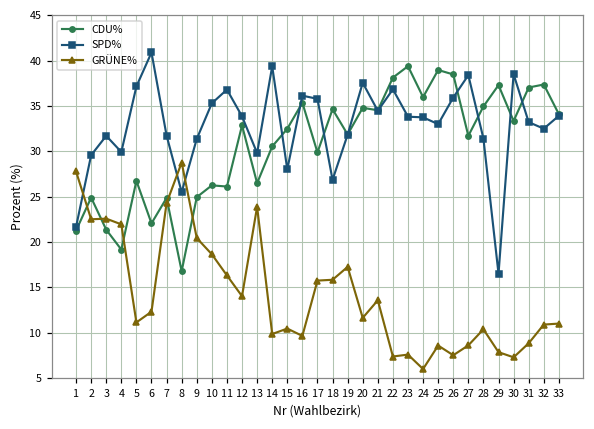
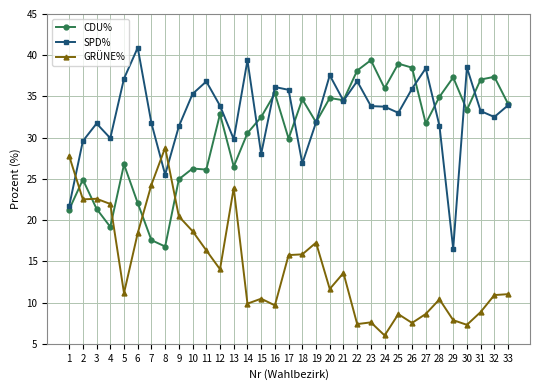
  {
    "CDU%": {
      "1": 21,
      "2": 25,
      "3": 21,
      "4": 19,
      "5": 27,
      "6": 22,
-     "7": 25,
+     "7": 18,
      "8": 17,
      "9": 25,
      "10": 26,
      "11": 26,
      "12": 33,
      "13": 27,
      "14": 31,
      "15": 33,
      "16": 35,
      "17": 30,
      "18": 35,
      "20": 35,
      "22": 38,
      "23": 39,
      "24": 36,
      "25": 39,
      "26": 38,
      "27": 32,
      "28": 35,
      "29": 37,
      "30": 33,
      "31": 37,
      "32": 37
    },
    "SPD%": {
      "1": 22,
      "2": 30,
      "3": 32,
      "4": 30,
      "5": 37,
      "6": 41,
      "7": 32,
      "8": 26,
      "9": 31,
      "10": 35,
      "11": 37,
      "12": 34,
      "13": 30,
      "14": 39,
      "15": 28,
      "16": 36,
      "17": 36,
      "18": 27,
      "20": 38,
      "22": 37,
      "23": 34,
      "24": 34,
      "25": 33,
      "26": 36,
      "27": 38,
      "28": 31,
      "29": 17,
      "30": 39,
      "31": 33,
      "32": 33
    },
    "GRÜNE%": {
      "1": 28,
      "2": 23,
      "3": 23,
      "4": 22,
      "5": 11,
-     "6": 12,
+     "6": 18,
      "7": 24,
      "8": 29,
      "9": 20,
      "10": 19,
      "11": 16,
      "12": 14,
      "13": 24,
      "14": 10,
      "15": 10,
      "16": 10,
      "17": 16,
      "18": 16,
      "19": 17,
      "20": 12,
      "21": 14,
      "22": 7,
      "23": 8,
      "24": 6,
      "25": 9,
      "26": 8,
      "27": 9,
      "28": 10,
      "29": 8,
      "30": 7,
      "31": 9,
      "32": 11,
      "33": 11
    }
  }
